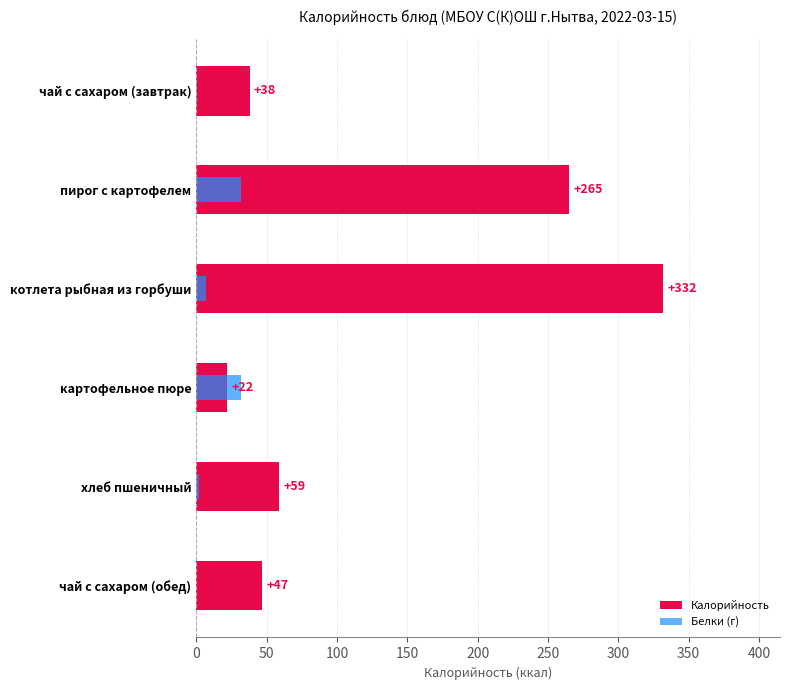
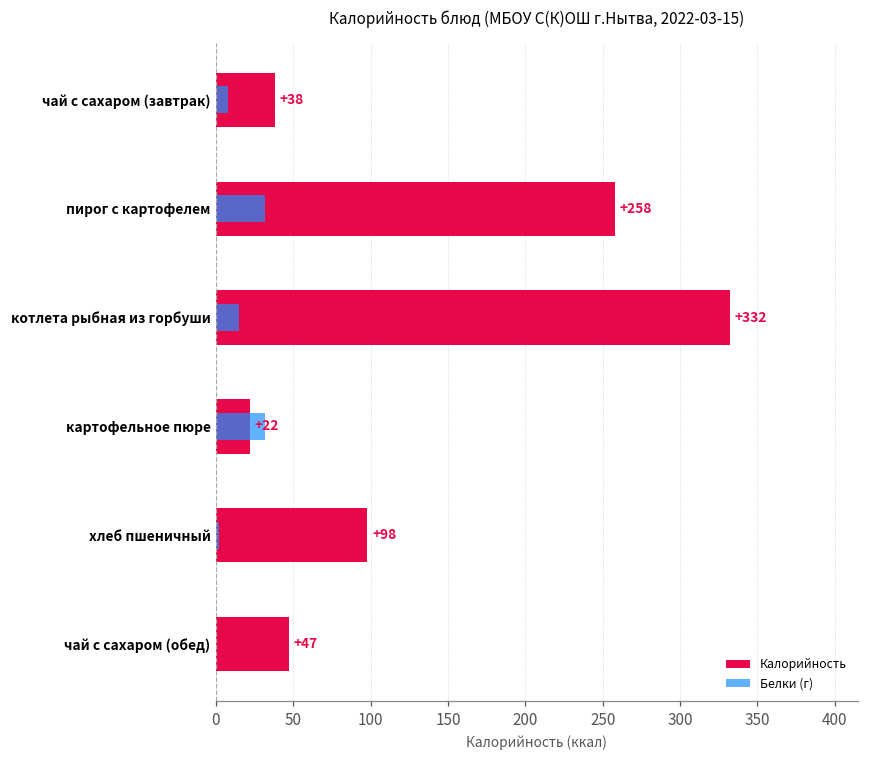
  {
    "Калорийность": {
      "чай с сахаром (завтрак)": "+38",
-     "пирог с картофелем": "+265",
+     "пирог с картофелем": "+258",
      "котлета рыбная из горбуши": "+332",
-     "хлеб пшеничный": "+59",
+     "хлеб пшеничный": "+98",
      "чай с сахаром (обед)": "+47"
    },
    "Белки (г)": {
-     "чай с сахаром (завтрак)": "0",
-     "котлета рыбная из горбуши": "7",
+     "чай с сахаром (завтрак)": "8",
+     "котлета рыбная из горбуши": "15",
      "чай с сахаром (обед)": "0"
    }
  }
